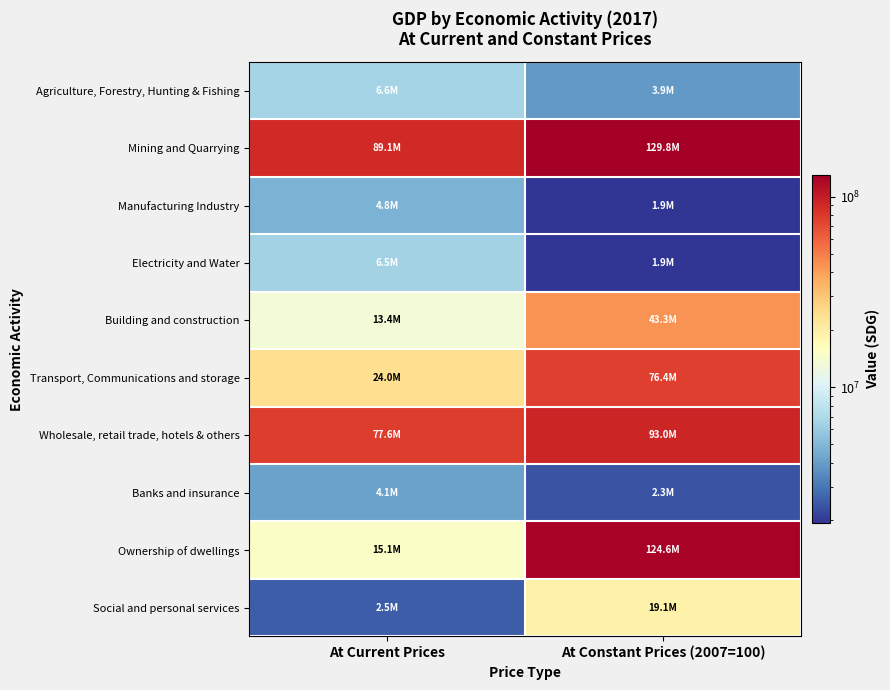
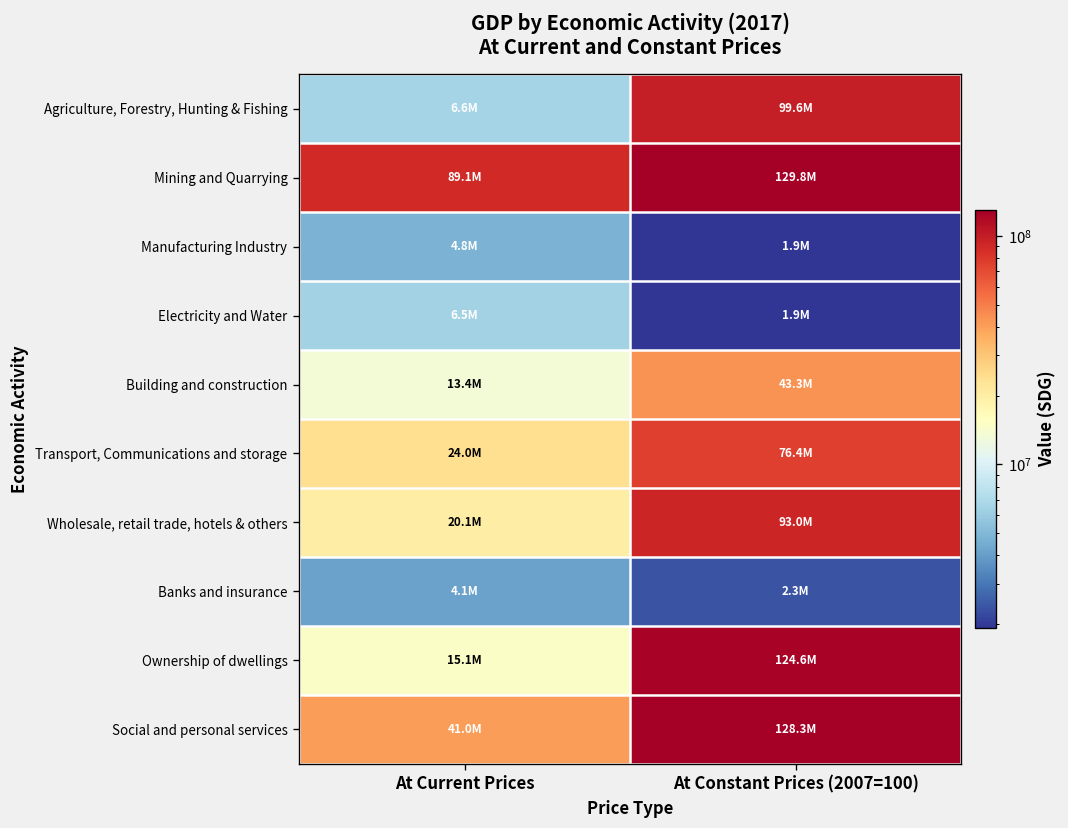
  {
    "Agriculture, Forestry, Hunting & Fishing": {
      "At Current Prices": "6.6M",
-     "At Constant Prices (2007=100)": "3.9M"
+     "At Constant Prices (2007=100)": "99.6M"
    },
    "Mining and Quarrying": {
      "At Current Prices": "89.1M",
      "At Constant Prices (2007=100)": "129.8M"
    },
    "Manufacturing Industry": {
      "At Current Prices": "4.8M",
      "At Constant Prices (2007=100)": "1.9M"
    },
    "Electricity and Water": {
      "At Current Prices": "6.5M",
      "At Constant Prices (2007=100)": "1.9M"
    },
    "Building and construction": {
      "At Current Prices": "13.4M",
      "At Constant Prices (2007=100)": "43.3M"
    },
    "Transport, Communications and storage": {
      "At Current Prices": "24.0M",
      "At Constant Prices (2007=100)": "76.4M"
    },
    "Wholesale, retail trade, hotels & others": {
-     "At Current Prices": "77.6M",
+     "At Current Prices": "20.1M",
      "At Constant Prices (2007=100)": "93.0M"
    },
    "Banks and insurance": {
      "At Current Prices": "4.1M",
      "At Constant Prices (2007=100)": "2.3M"
    },
    "Ownership of dwellings": {
      "At Current Prices": "15.1M",
      "At Constant Prices (2007=100)": "124.6M"
    },
    "Social and personal services": {
-     "At Current Prices": "2.5M",
-     "At Constant Prices (2007=100)": "19.1M"
+     "At Current Prices": "41.0M",
+     "At Constant Prices (2007=100)": "128.3M"
    }
  }
